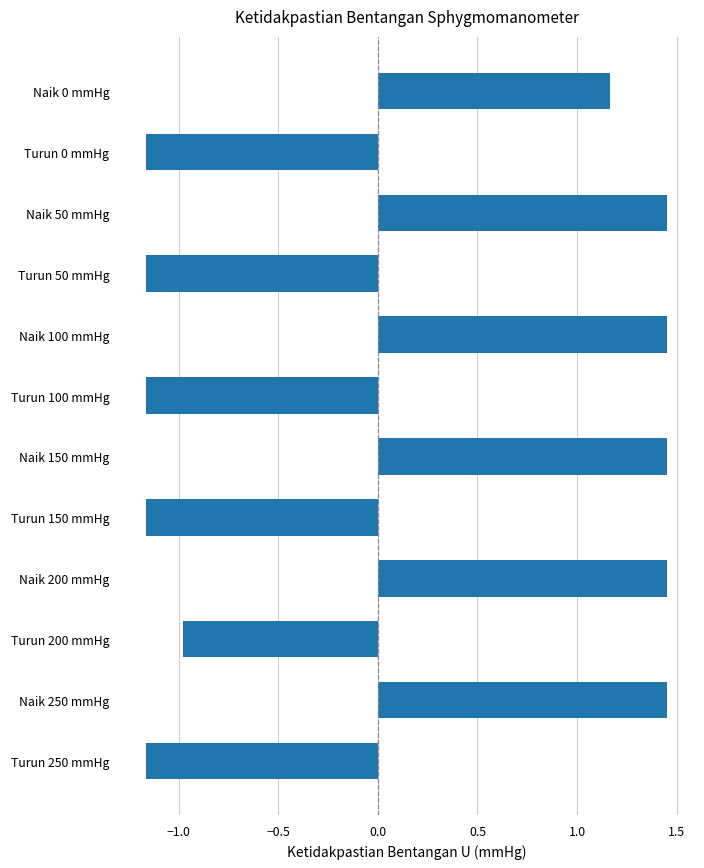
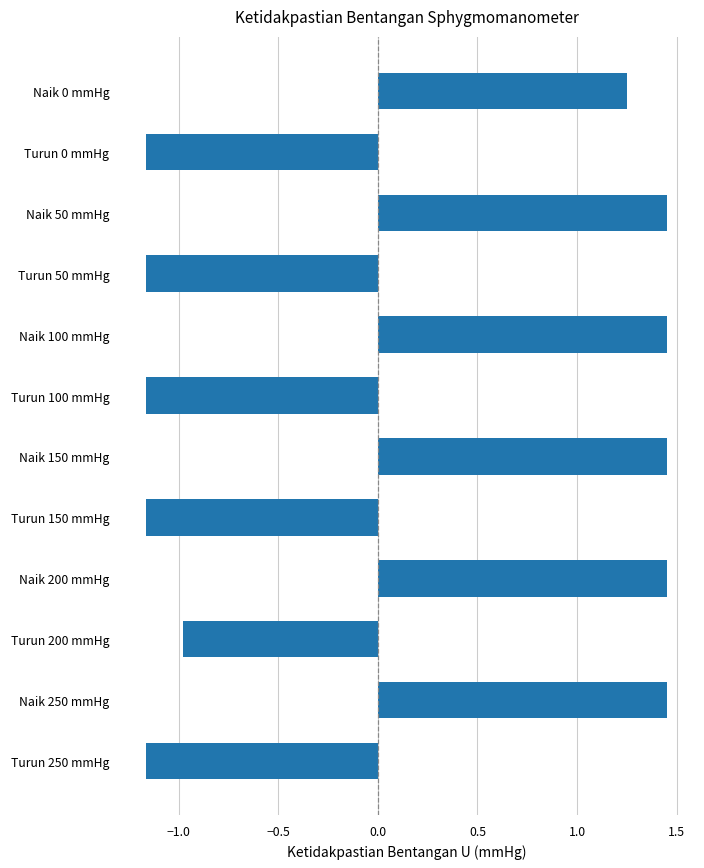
  {
-   "Naik 0 mmHg": 1.16,
+   "Naik 0 mmHg": 1.25,
    "Turun 0 mmHg": -1.16,
    "Naik 50 mmHg": 1.45,
    "Turun 50 mmHg": -1.16,
    "Naik 100 mmHg": 1.45,
    "Turun 100 mmHg": -1.16,
    "Naik 150 mmHg": 1.45,
    "Turun 150 mmHg": -1.16,
    "Naik 200 mmHg": 1.45,
    "Turun 200 mmHg": -0.98,
    "Naik 250 mmHg": 1.45,
    "Turun 250 mmHg": -1.16
  }
